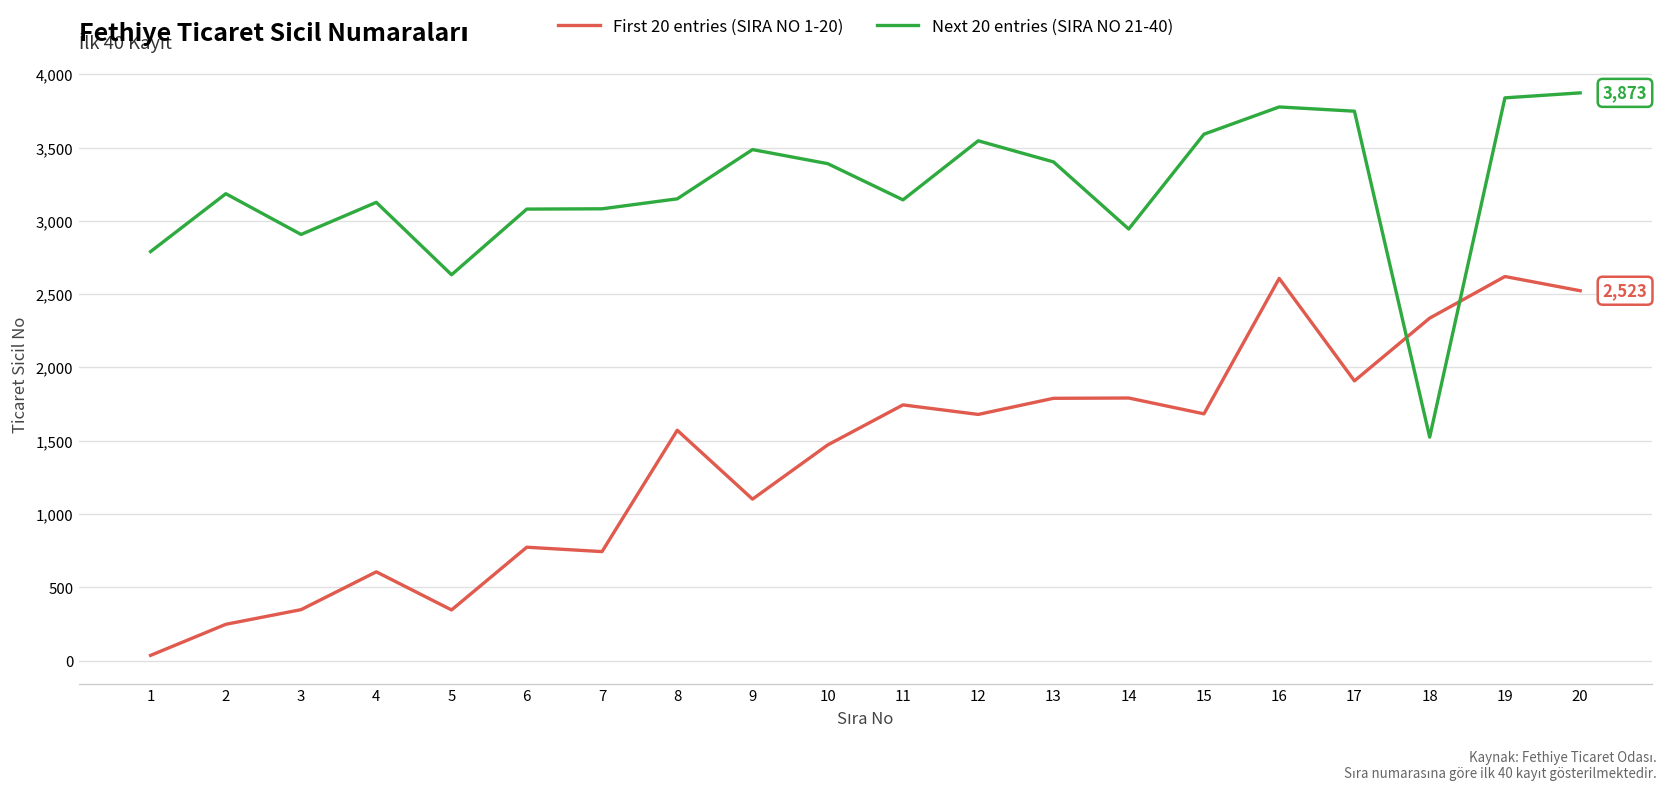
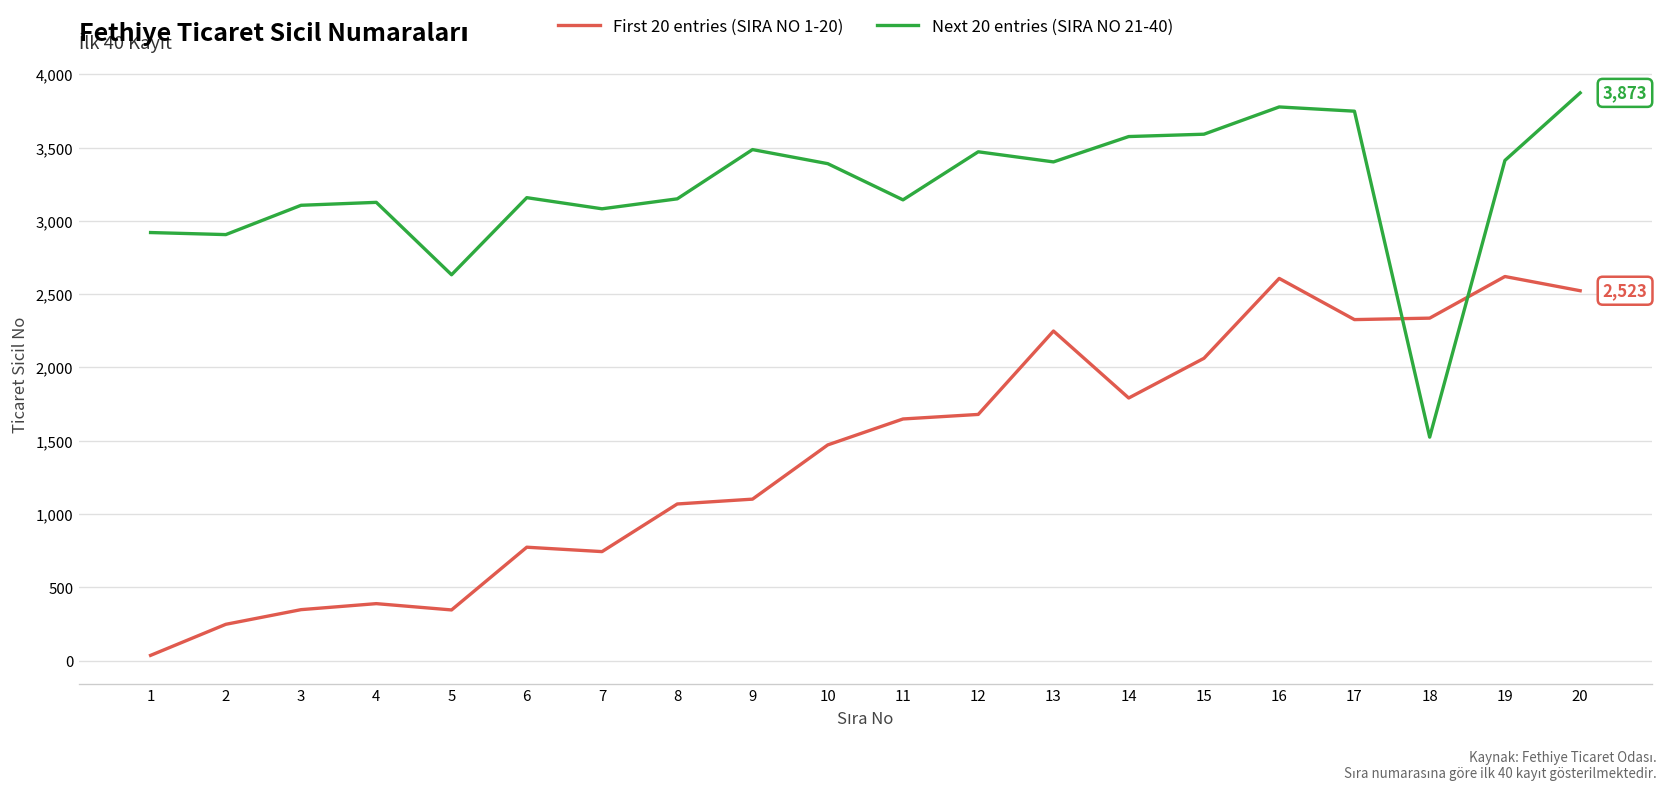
  {
    "First 20 entries (SIRA NO 1-20)": {
      "1": "40",
      "2": "250",
      "3": "350",
-     "4": "610",
+     "4": "390",
      "5": "350",
      "6": "770",
      "7": "740",
-     "8": "1,570",
+     "8": "1,070",
      "9": "1,100",
      "10": "1,470",
-     "11": "1,740",
+     "11": "1,650",
      "12": "1,680",
-     "13": "1,790",
+     "13": "2,250",
      "14": "1,790",
-     "15": "1,680",
+     "15": "2,060",
      "16": "2,610",
-     "17": "1,910",
+     "17": "2,330",
      "18": "2,340",
      "19": "2,620"
    },
    "Next 20 entries (SIRA NO 21-40)": {
-     "1": "2,790",
-     "2": "3,190",
-     "3": "2,910",
+     "1": "2,920",
+     "2": "2,910",
+     "3": "3,110",
      "4": "3,130",
      "5": "2,630",
-     "6": "3,080",
+     "6": "3,160",
      "7": "3,080",
      "8": "3,150",
      "9": "3,490",
      "10": "3,390",
      "11": "3,140",
-     "12": "3,550",
+     "12": "3,470",
      "13": "3,400",
-     "14": "2,940",
+     "14": "3,580",
      "15": "3,590",
      "16": "3,780",
      "17": "3,750",
      "18": "1,520",
-     "19": "3,840"
+     "19": "3,410"
    }
  }
